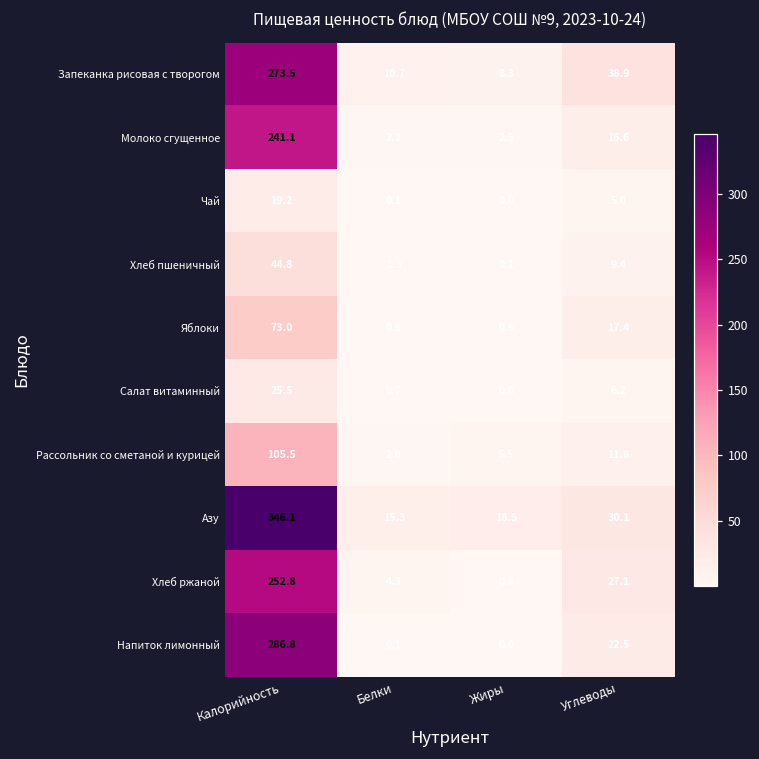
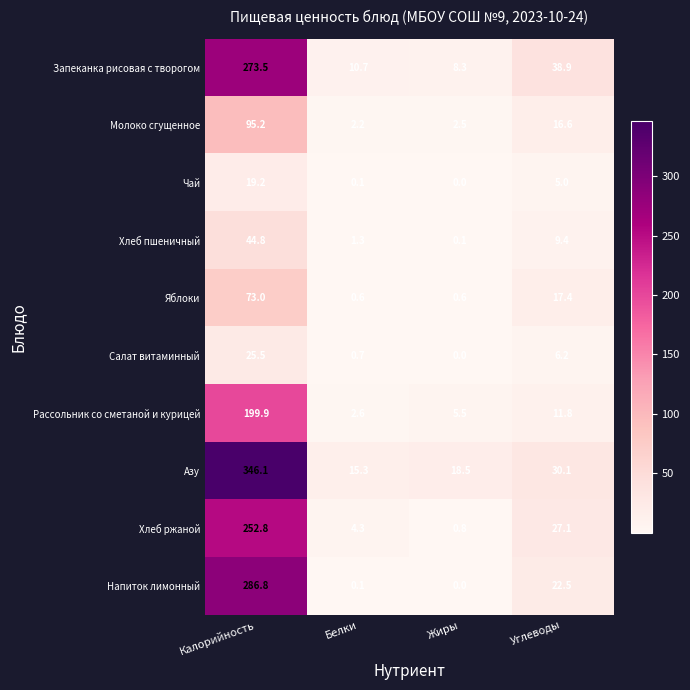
  {
    "Запеканка рисовая с творогом": {
      "Калорийность": 273.5
    },
    "Молоко сгущенное": {
-     "Калорийность": 241.1
+     "Калорийность": 95.2
    },
    "Яблоки": {
      "Калорийность": 73.0
    },
    "Рассольник со сметаной и курицей": {
-     "Калорийность": 105.5
+     "Калорийность": 199.9
    },
    "Азу": {
      "Калорийность": 346.1
    },
    "Хлеб ржаной": {
      "Калорийность": 252.8
    },
    "Напиток лимонный": {
      "Калорийность": 286.8
    }
  }
